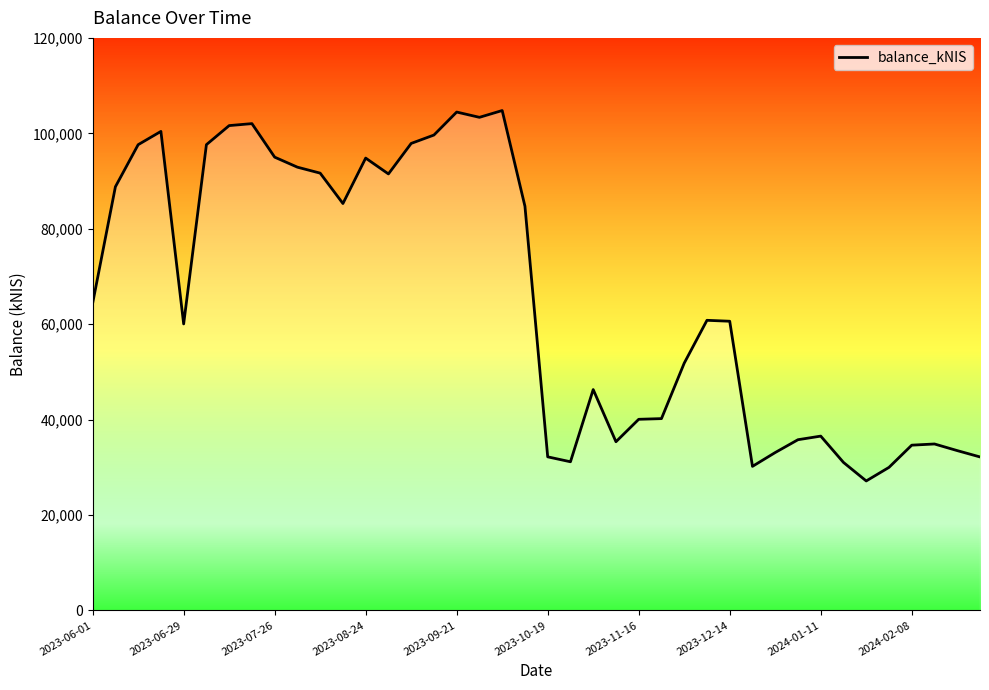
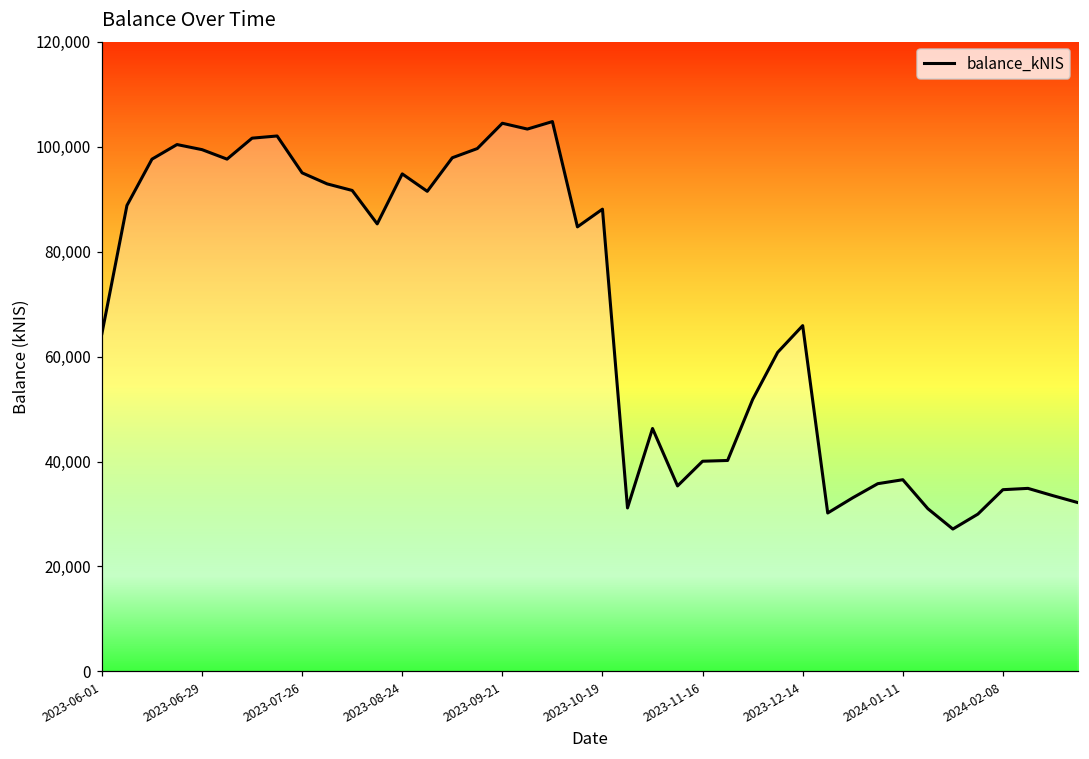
  {
    "2023-06-01": "64,000",
-   "2023-06-29": "60,000",
+   "2023-06-29": "99,000",
    "2023-07-26": "95,000",
    "2023-08-24": "95,000",
    "2023-09-21": "104,000",
-   "2023-10-19": "32,000",
+   "2023-10-19": "88,000",
    "2023-11-16": "40,000",
-   "2023-12-14": "61,000",
+   "2023-12-14": "66,000",
    "2024-01-11": "37,000",
    "2024-02-08": "35,000"
  }
